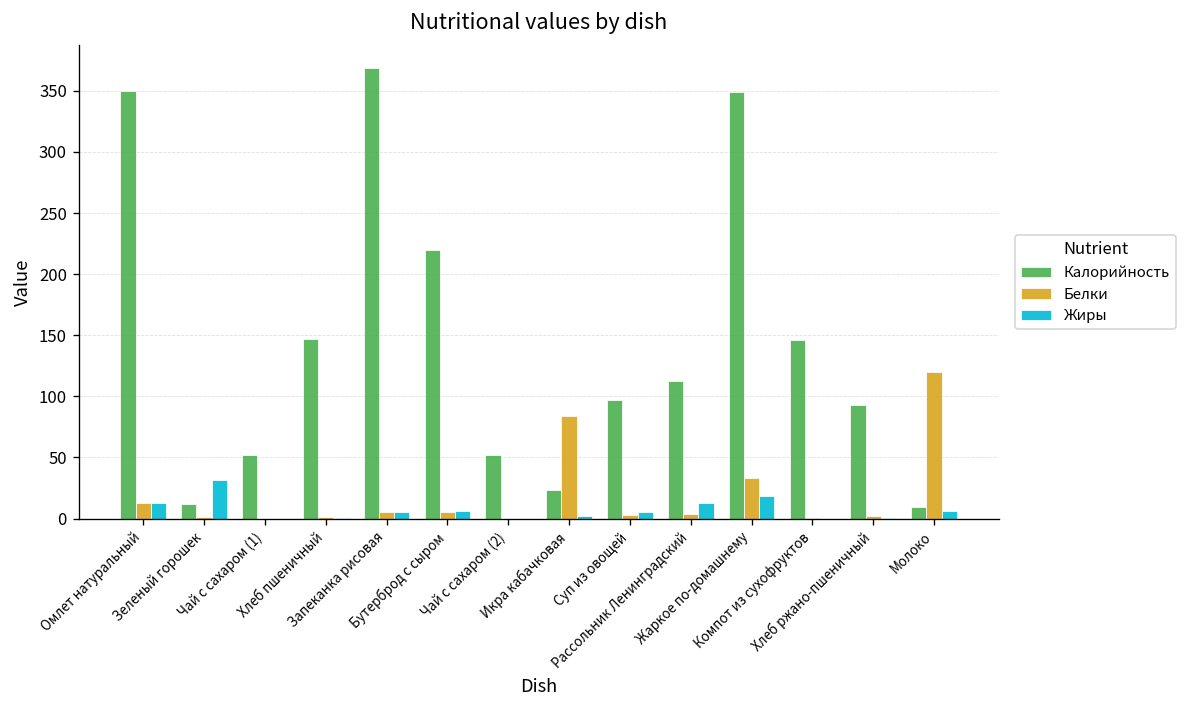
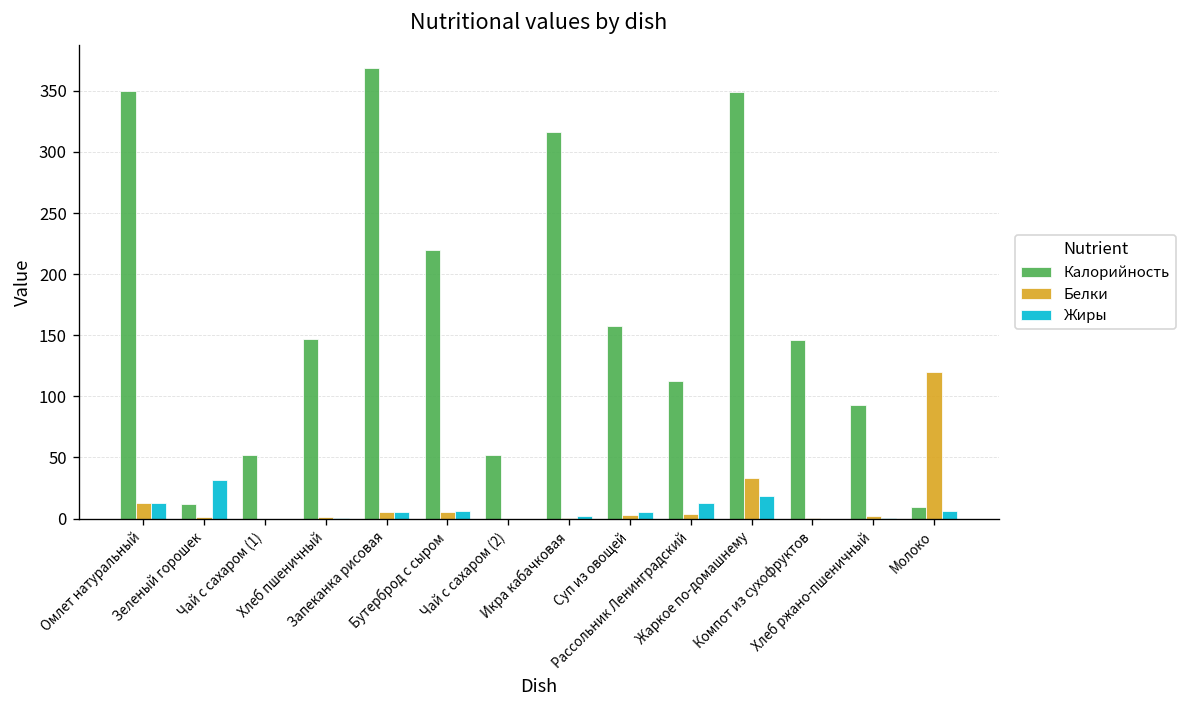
  {
    "Калорийность": {
      "Омлет натуральный": 350,
      "Зеленый горошек": 12,
      "Чай с сахаром (1)": 52,
      "Хлеб пшеничный": 147,
      "Запеканка рисовая": 369,
      "Бутерброд с сыром": 220,
      "Чай с сахаром (2)": 52,
-     "Икра кабачковая": 24,
-     "Суп из овощей": 97,
+     "Икра кабачковая": 316,
+     "Суп из овощей": 158,
      "Рассольник Ленинградский": 113,
      "Жаркое по-домашнему": 349,
      "Компот из сухофруктов": 146,
      "Хлеб ржано-пшеничный": 93,
      "Молоко": 9
    },
    "Белки": {
      "Омлет натуральный": 13,
      "Чай с сахаром (1)": 0,
      "Запеканка рисовая": 5,
      "Бутерброд с сыром": 6,
      "Чай с сахаром (2)": 0,
-     "Икра кабачковая": 84,
+     "Икра кабачковая": 0,
      "Суп из овощей": 3,
      "Рассольник Ленинградский": 4,
      "Жаркое по-домашнему": 34,
      "Молоко": 120
    },
    "Жиры": {
      "Омлет натуральный": 13,
      "Зеленый горошек": 32,
      "Чай с сахаром (1)": 0,
      "Запеканка рисовая": 6,
      "Бутерброд с сыром": 7,
      "Чай с сахаром (2)": 0,
      "Суп из овощей": 5,
      "Рассольник Ленинградский": 13,
      "Жаркое по-домашнему": 19,
      "Компот из сухофруктов": 0,
      "Молоко": 6
    }
  }
